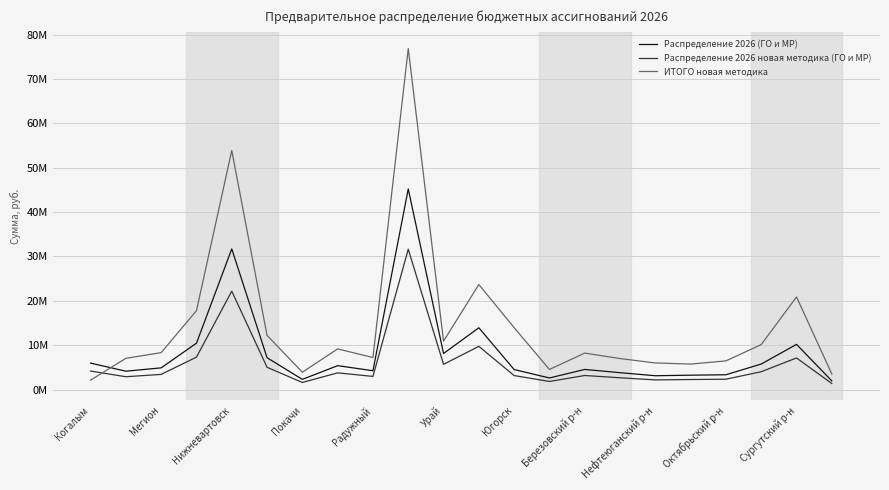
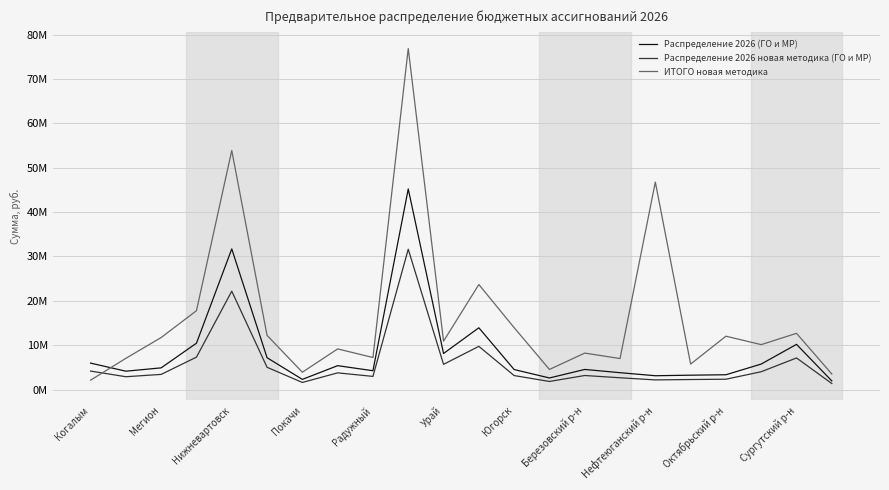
  {
    "ИТОГО новая методика": {
      "Когалым": 2000000,
-     "Мегион": 8000000,
+     "Мегион": 12000000,
      "Нижневартовск": 54000000,
      "Покачи": 4000000,
      "Радужный": 7000000,
      "Урай": 11000000,
      "Югорск": 14000000,
      "Березовский р-н": 8000000,
-     "Нефтеюганский р-н": 6000000,
-     "Октябрьский р-н": 6000000,
-     "Сургутский р-н": 21000000
+     "Нефтеюганский р-н": 47000000,
+     "Октябрьский р-н": 12000000,
+     "Сургутский р-н": 13000000
    }
  }
